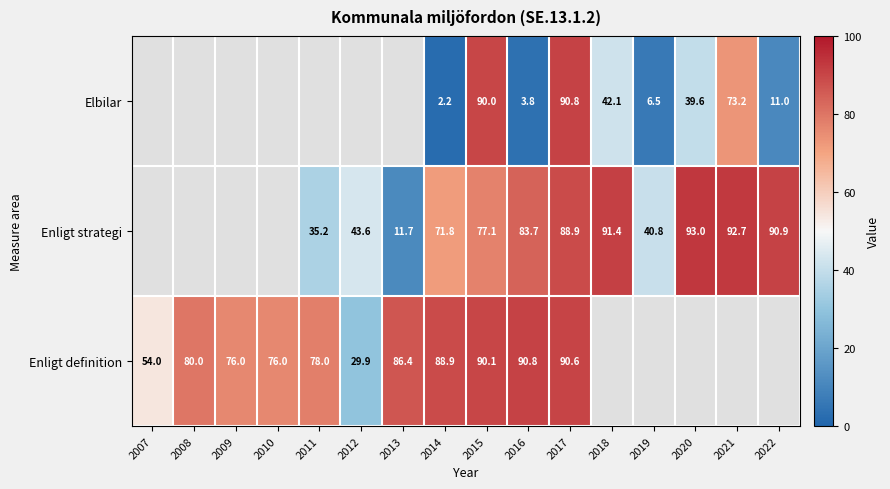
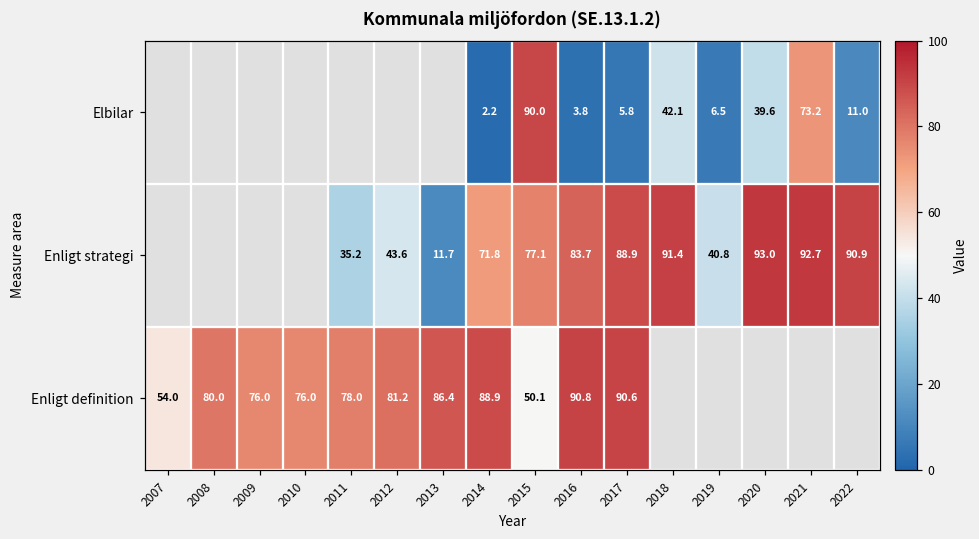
  {
    "Elbilar": {
      "2014": 2.2,
      "2015": 90.0,
      "2016": 3.8,
-     "2017": 90.8,
+     "2017": 5.8,
      "2018": 42.1,
      "2019": 6.5,
      "2020": 39.6,
      "2021": 73.2,
      "2022": 11.0
    },
    "Enligt strategi": {
      "2011": 35.2,
      "2012": 43.6,
      "2013": 11.7,
      "2014": 71.8,
      "2015": 77.1,
      "2016": 83.7,
      "2017": 88.9,
      "2018": 91.4,
      "2019": 40.8,
      "2020": 93.0,
      "2021": 92.7,
      "2022": 90.9
    },
    "Enligt definition": {
      "2007": 54.0,
      "2008": 80.0,
      "2009": 76.0,
      "2010": 76.0,
      "2011": 78.0,
-     "2012": 29.9,
+     "2012": 81.2,
      "2013": 86.4,
      "2014": 88.9,
-     "2015": 90.1,
+     "2015": 50.1,
      "2016": 90.8,
      "2017": 90.6
    }
  }
